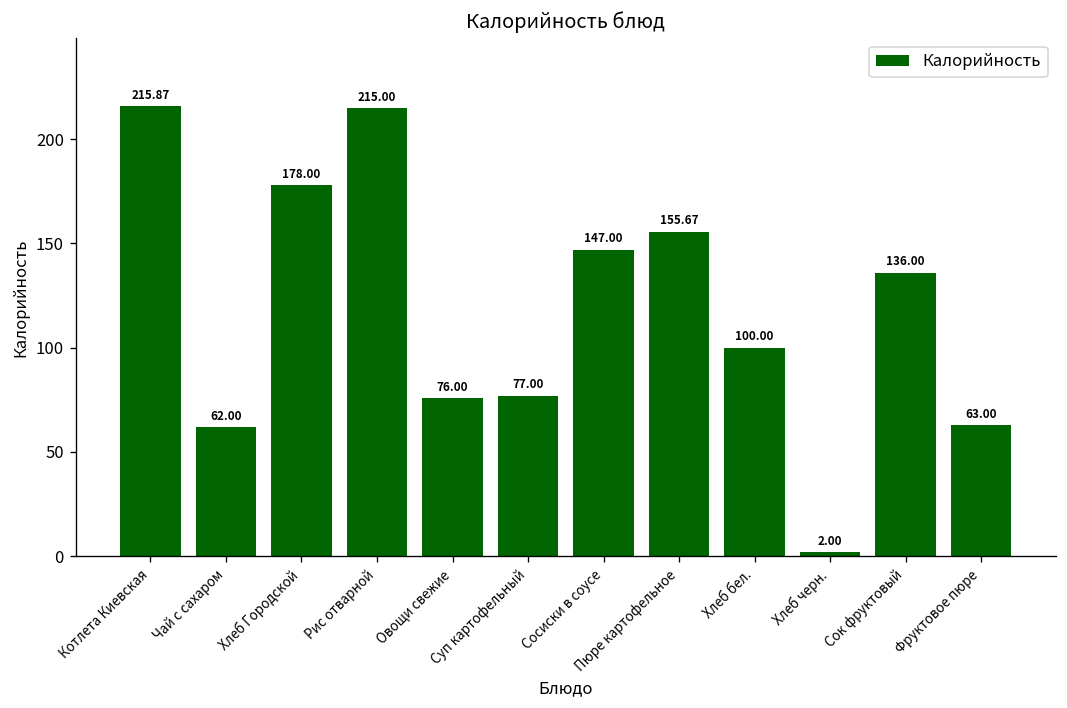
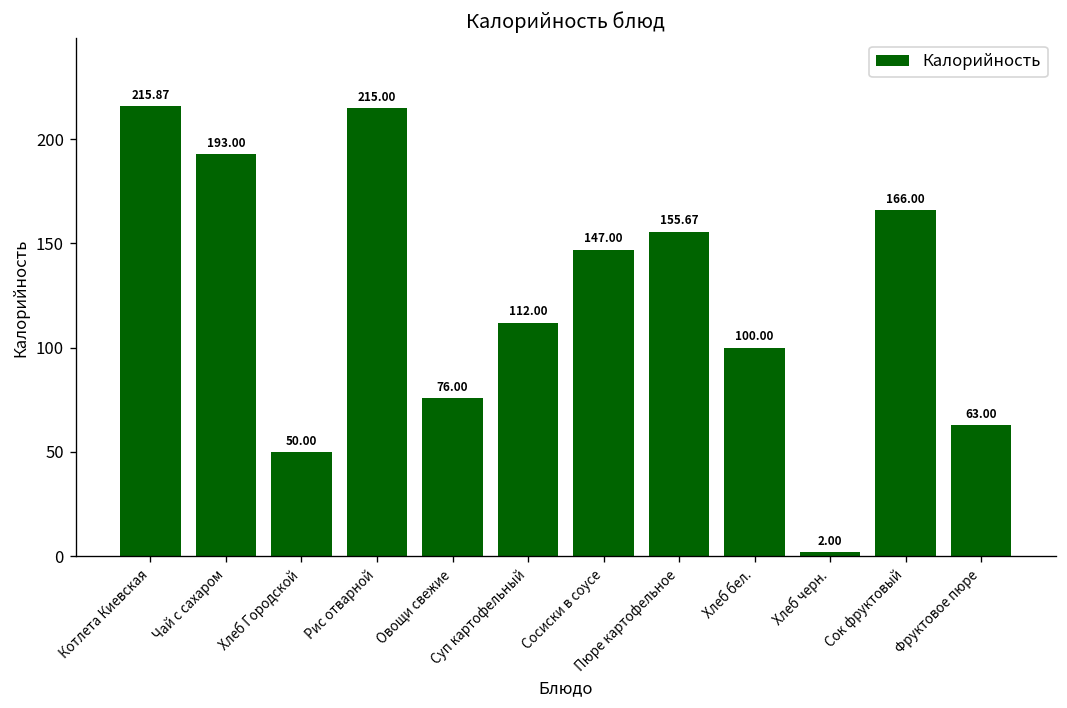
  {
    "Котлета Киевская": 215.87,
-   "Чай с сахаром": 62.00,
-   "Хлеб Городской": 178.00,
+   "Чай с сахаром": 193.00,
+   "Хлеб Городской": 50.00,
    "Рис отварной": 215.00,
    "Овощи свежие": 76.00,
-   "Суп картофельный": 77.00,
+   "Суп картофельный": 112.00,
    "Сосиски в соусе": 147.00,
    "Пюре картофельное": 155.67,
    "Хлеб бел.": 100.00,
    "Хлеб черн.": 2.00,
-   "Сок фруктовый": 136.00,
+   "Сок фруктовый": 166.00,
    "Фруктовое пюре": 63.00
  }
